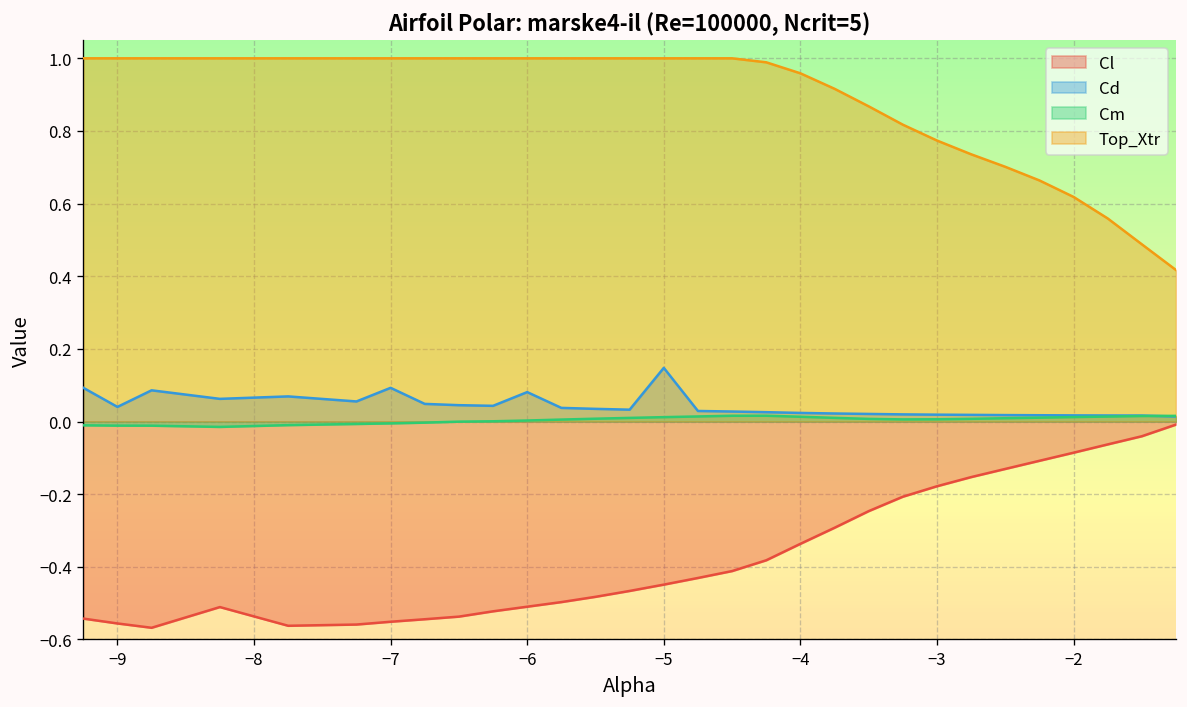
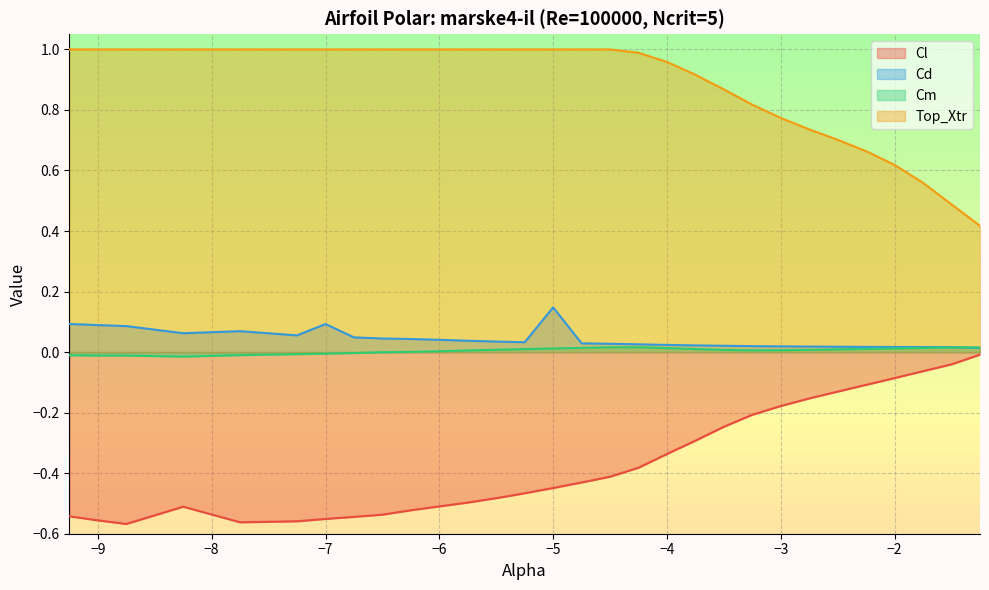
  {
    "Cd": {
-     "−9": 0.04,
+     "−9": 0.09,
      "−7": 0.09,
-     "−6": 0.08,
+     "−6": 0.04,
      "−5": 0.15,
      "−4": 0.02,
      "−3": 0.02
    }
  }
